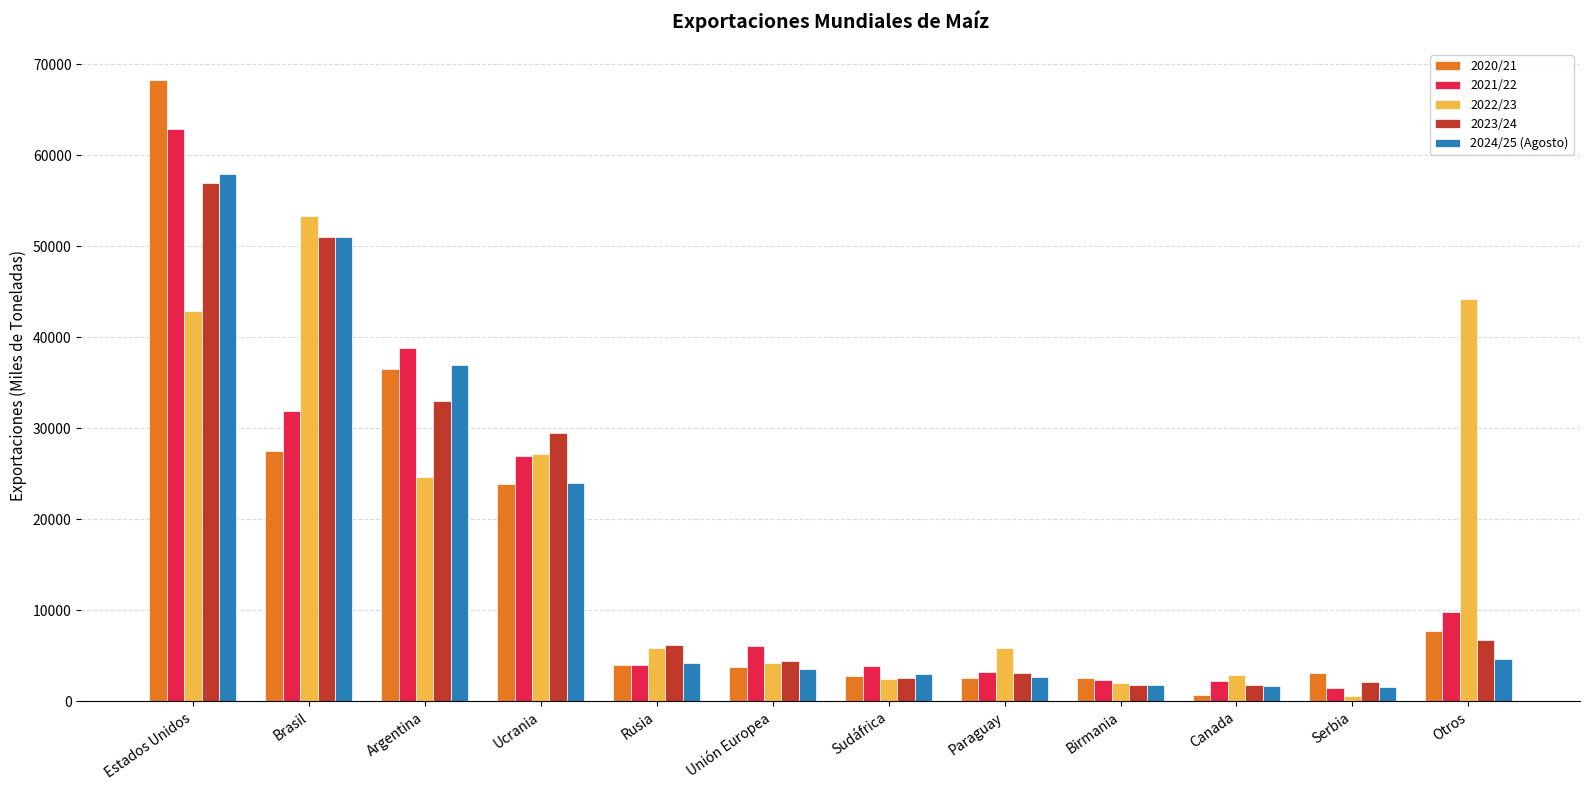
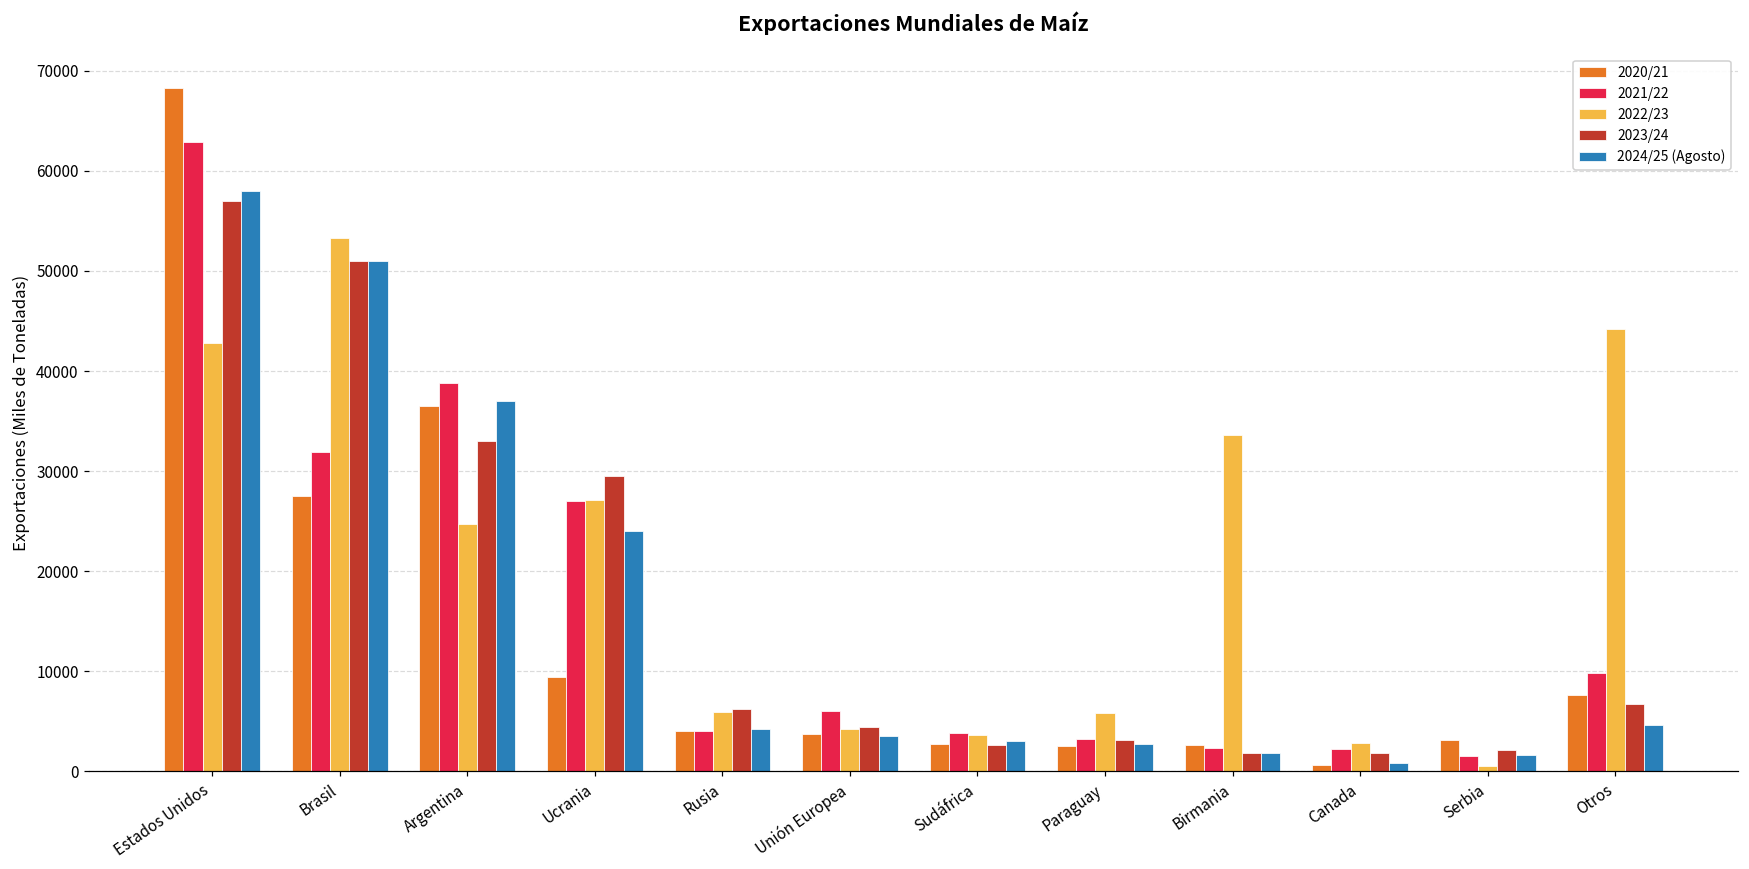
  {
    "2020/21": {
      "Estados Unidos": 68000,
      "Brasil": 27000,
      "Argentina": 37000,
-     "Ucrania": 24000,
+     "Ucrania": 9000,
      "Rusia": 4000,
      "Unión Europea": 4000,
      "Sudáfrica": 3000,
      "Paraguay": 3000,
      "Birmania": 3000,
      "Canada": 1000,
      "Serbia": 3000,
      "Otros": 8000
    },
    "2022/23": {
      "Estados Unidos": 43000,
      "Brasil": 53000,
      "Argentina": 25000,
      "Ucrania": 27000,
      "Rusia": 6000,
      "Unión Europea": 4000,
-     "Sudáfrica": 2000,
+     "Sudáfrica": 4000,
      "Paraguay": 6000,
-     "Birmania": 2000,
+     "Birmania": 34000,
      "Canada": 3000,
      "Serbia": 1000,
      "Otros": 44000
    },
    "2024/25 (Agosto)": {
      "Estados Unidos": 58000,
      "Brasil": 51000,
      "Argentina": 37000,
      "Ucrania": 24000,
      "Rusia": 4000,
      "Unión Europea": 4000,
      "Sudáfrica": 3000,
      "Paraguay": 3000,
      "Birmania": 2000,
-     "Canada": 2000,
+     "Canada": 1000,
      "Serbia": 2000,
      "Otros": 5000
    }
  }
